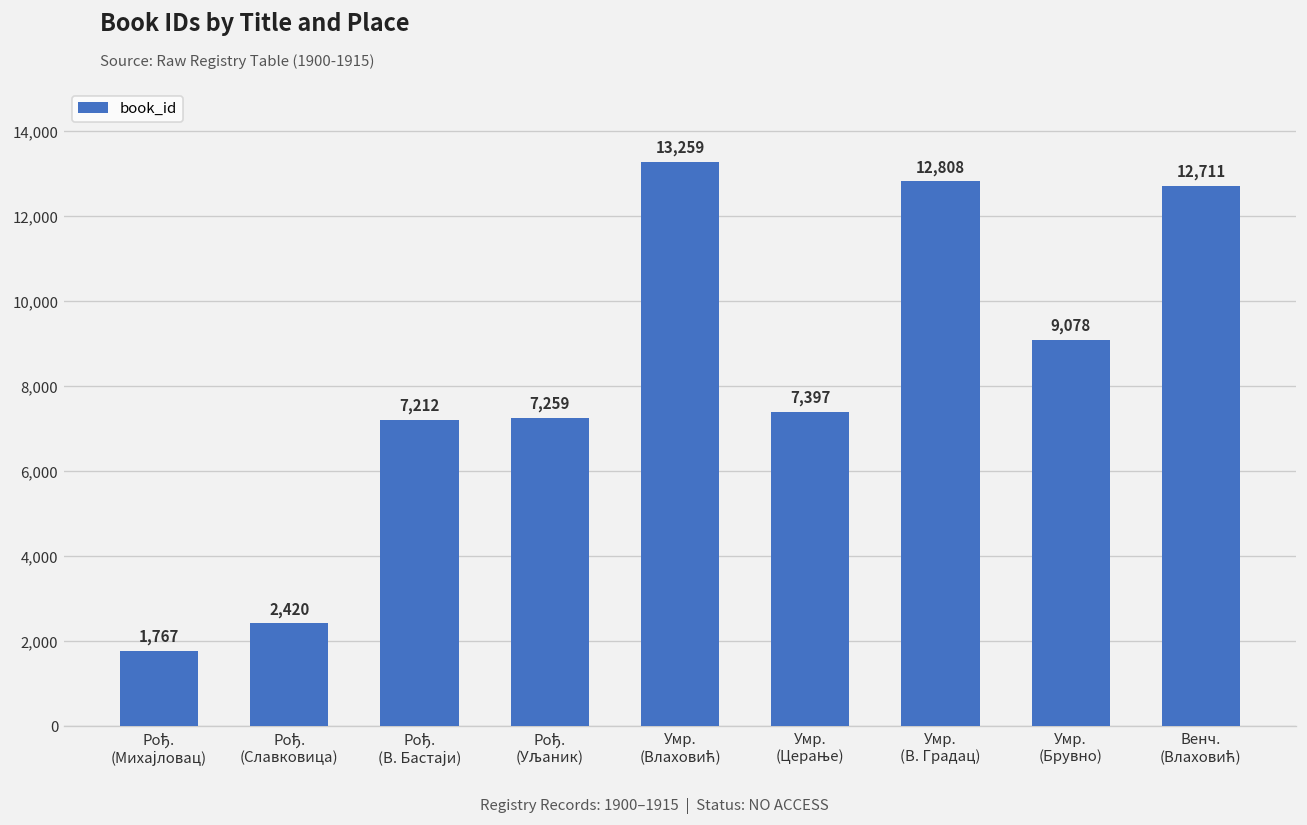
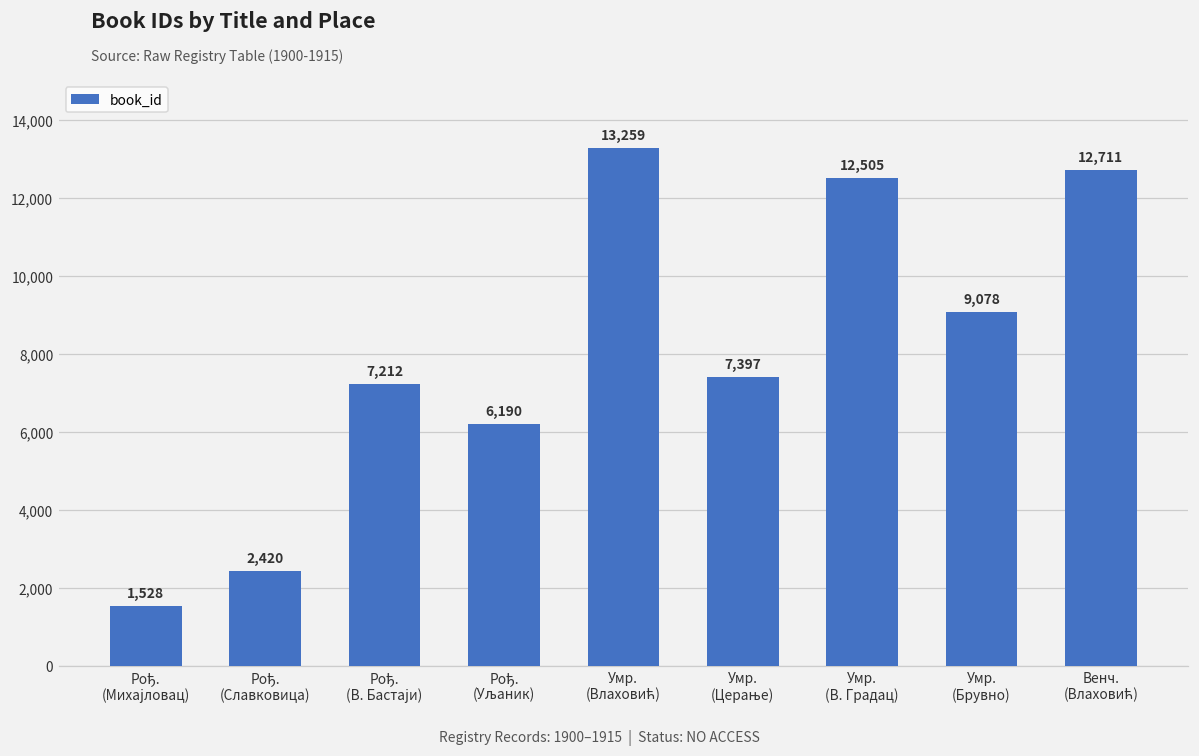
  {
-   "Рођ. (Михајловац)": "1,767",
+   "Рођ. (Михајловац)": "1,528",
    "Рођ. (Славковица)": "2,420",
    "Рођ. (В. Бастаји)": "7,212",
-   "Рођ. (Уљаник)": "7,259",
+   "Рођ. (Уљаник)": "6,190",
    "Умр. (Влаховић)": "13,259",
    "Умр. (Церање)": "7,397",
-   "Умр. (В. Градац)": "12,808",
+   "Умр. (В. Градац)": "12,505",
    "Умр. (Брувно)": "9,078",
    "Венч. (Влаховић)": "12,711"
  }
